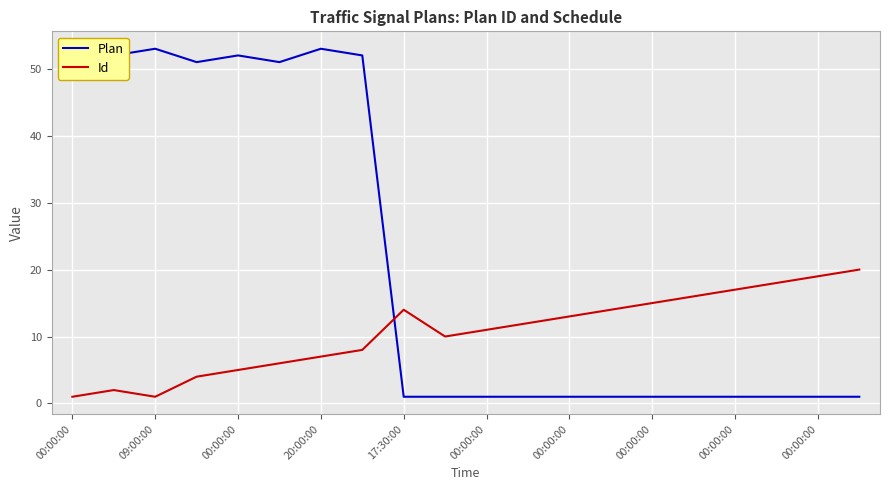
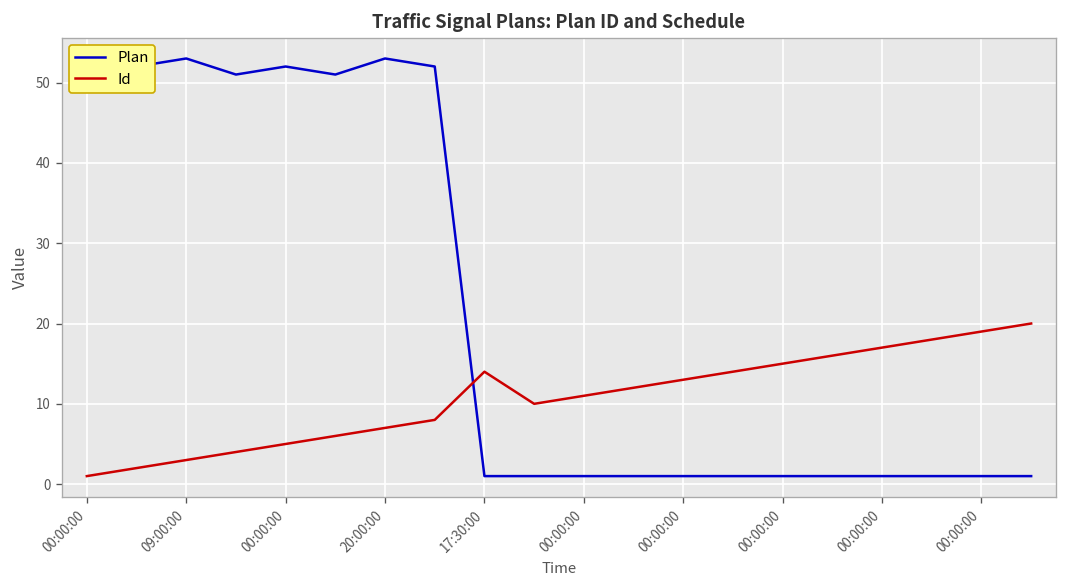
  {
    "Plan": {
      "09:00:00": 53,
      "17:30:00": 1
    },
    "Id": {
-     "09:00:00": 1,
+     "09:00:00": 3,
      "17:30:00": 14
    }
  }
